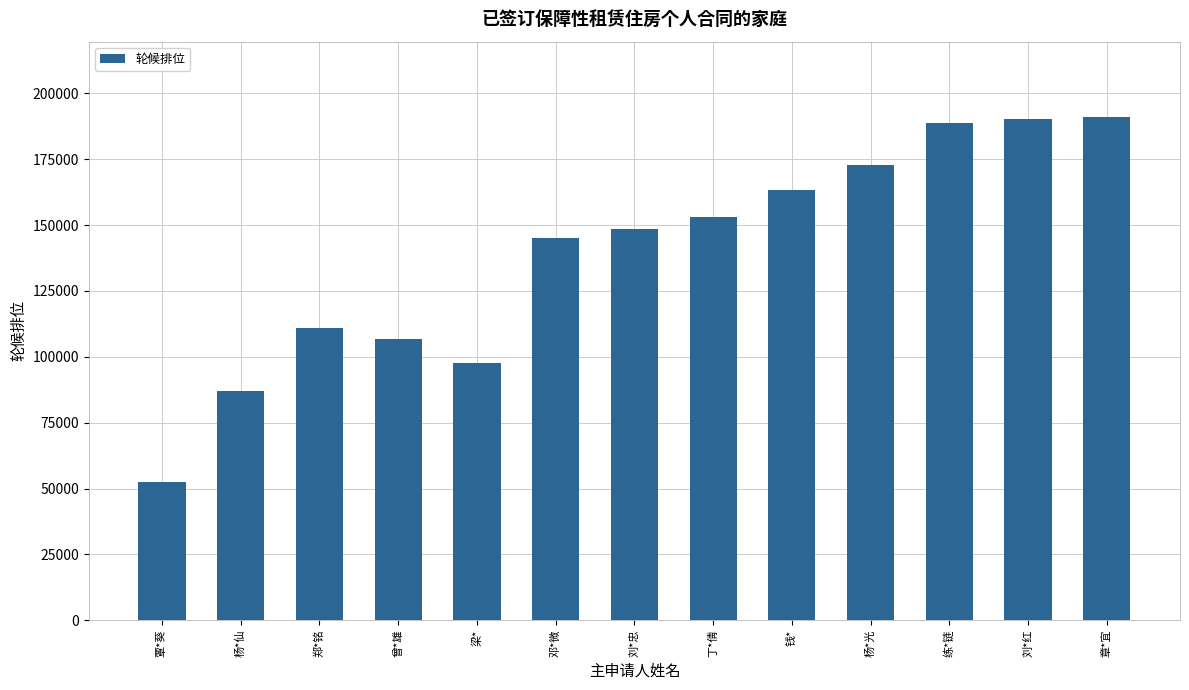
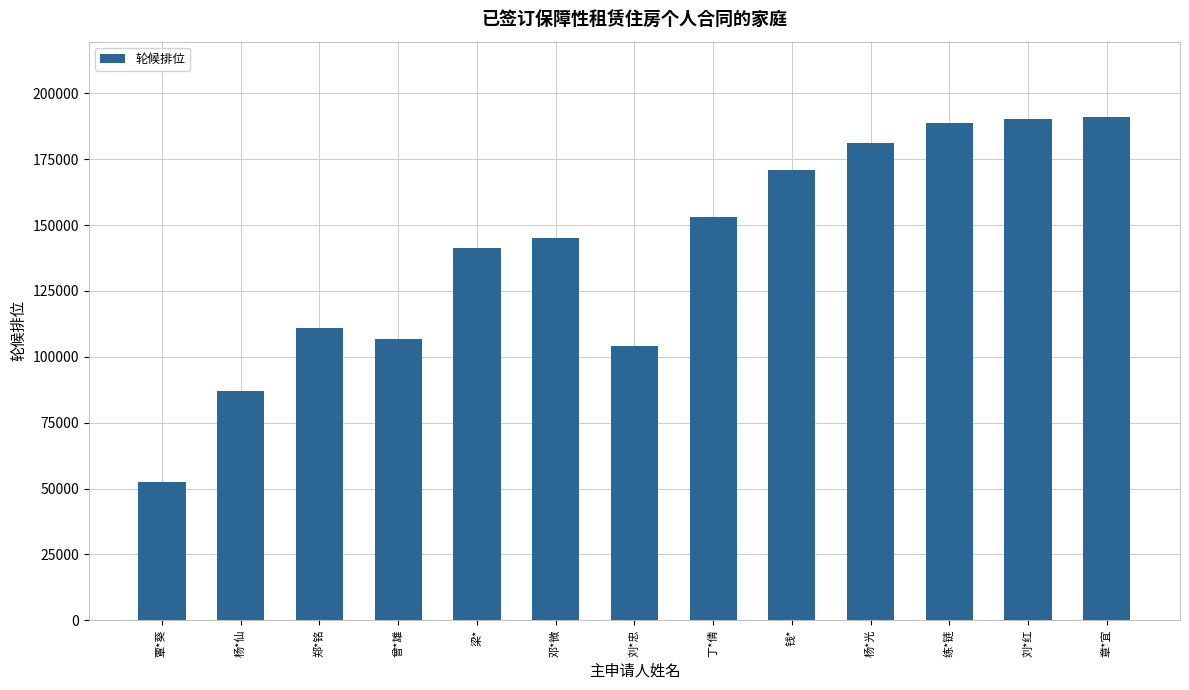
  {
    "覃*葵": 52000,
    "杨*仙": 87000,
    "郑*铭": 111000,
    "曾*雄": 107000,
-   "梁*": 98000,
+   "梁*": 141000,
    "邓*微": 145000,
-   "刘*忠": 149000,
+   "刘*忠": 104000,
    "丁*倩": 153000,
-   "钱*": 163000,
-   "杨*光": 173000,
+   "钱*": 171000,
+   "杨*光": 181000,
    "练*链": 189000,
    "刘*红": 190000,
    "章*宜": 191000
  }
